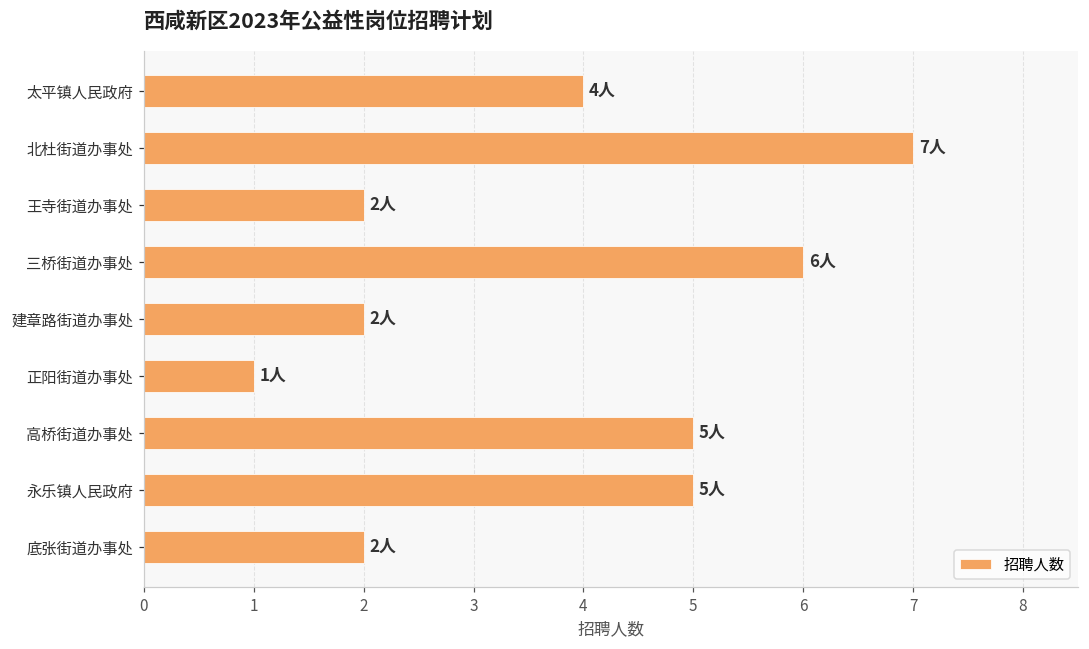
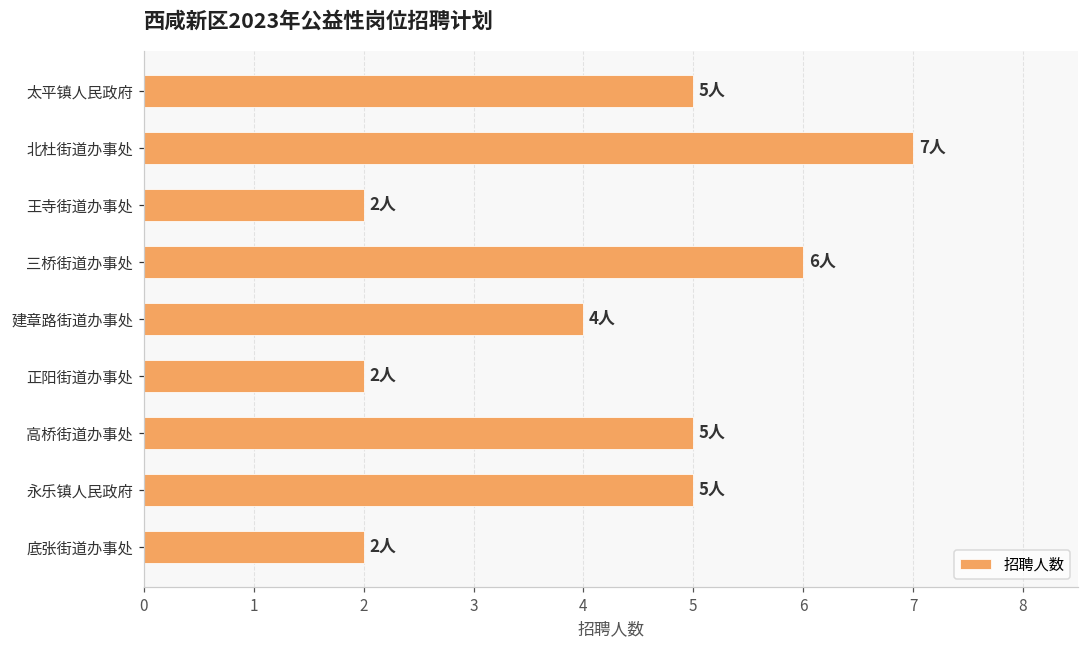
  {
-   "太平镇人民政府": "4人",
+   "太平镇人民政府": "5人",
    "北杜街道办事处": "7人",
    "王寺街道办事处": "2人",
    "三桥街道办事处": "6人",
-   "建章路街道办事处": "2人",
-   "正阳街道办事处": "1人",
+   "建章路街道办事处": "4人",
+   "正阳街道办事处": "2人",
    "高桥街道办事处": "5人",
    "永乐镇人民政府": "5人",
    "底张街道办事处": "2人"
  }
